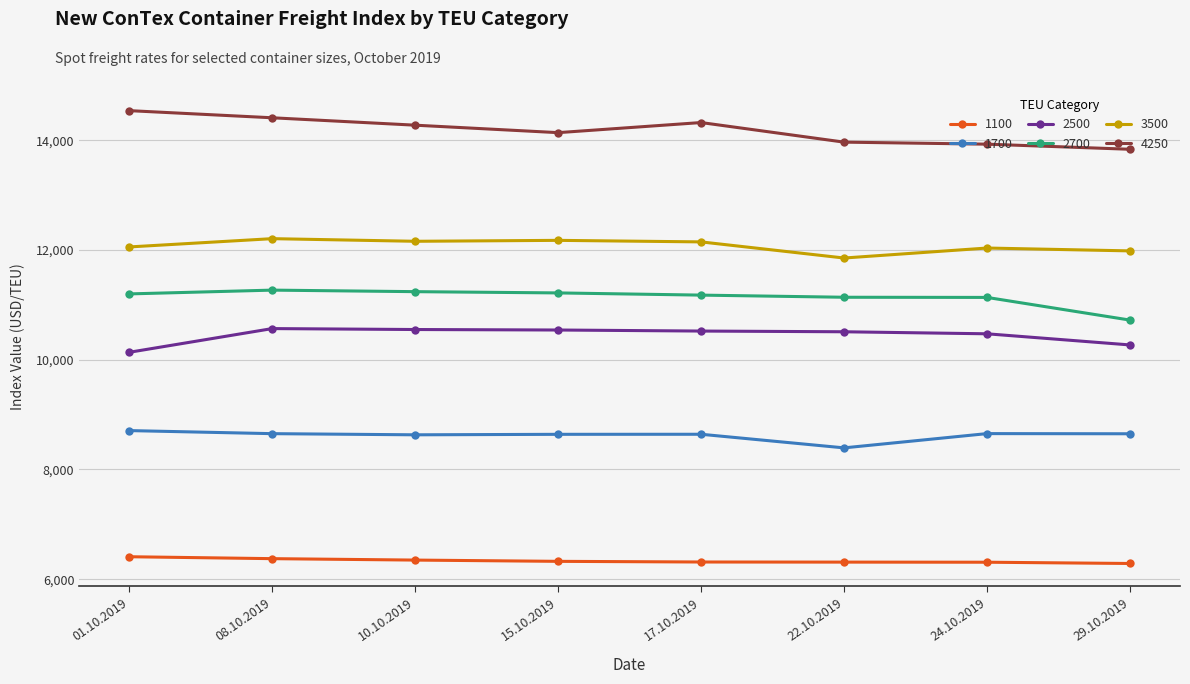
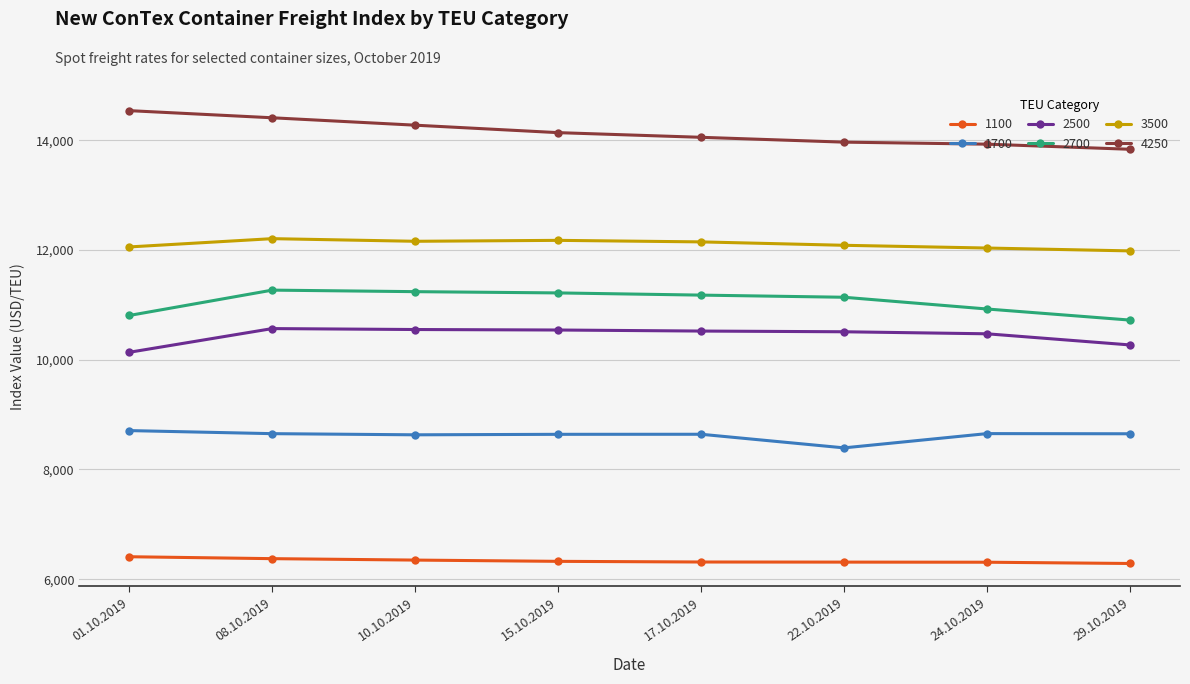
  {
    "1100": {
      "01.10.2019": "6,400",
      "08.10.2019": "6,400",
      "10.10.2019": "6,300",
      "15.10.2019": "6,300",
      "17.10.2019": "6,300",
      "22.10.2019": "6,300",
      "24.10.2019": "6,300",
      "29.10.2019": "6,300"
    },
    "1700": {
      "01.10.2019": "8,700",
      "08.10.2019": "8,700",
      "10.10.2019": "8,600",
      "15.10.2019": "8,600",
      "17.10.2019": "8,600",
      "22.10.2019": "8,400",
      "24.10.2019": "8,700",
      "29.10.2019": "8,700"
    },
    "2500": {
      "01.10.2019": "10,100",
      "08.10.2019": "10,600",
      "10.10.2019": "10,600",
      "15.10.2019": "10,500",
      "17.10.2019": "10,500",
      "22.10.2019": "10,500",
      "24.10.2019": "10,500",
      "29.10.2019": "10,300"
    },
    "2700": {
-     "01.10.2019": "11,200",
+     "01.10.2019": "10,800",
      "08.10.2019": "11,300",
      "10.10.2019": "11,200",
      "15.10.2019": "11,200",
      "17.10.2019": "11,200",
      "22.10.2019": "11,100",
-     "24.10.2019": "11,100",
+     "24.10.2019": "10,900",
      "29.10.2019": "10,700"
    },
    "3500": {
      "01.10.2019": "12,100",
      "08.10.2019": "12,200",
      "10.10.2019": "12,200",
      "15.10.2019": "12,200",
      "17.10.2019": "12,100",
-     "22.10.2019": "11,900",
+     "22.10.2019": "12,100",
      "24.10.2019": "12,000",
      "29.10.2019": "12,000"
    },
    "4250": {
      "01.10.2019": "14,500",
      "08.10.2019": "14,400",
      "10.10.2019": "14,300",
      "15.10.2019": "14,100",
-     "17.10.2019": "14,300",
+     "17.10.2019": "14,100",
      "22.10.2019": "14,000",
      "24.10.2019": "13,900",
      "29.10.2019": "13,800"
    }
  }
